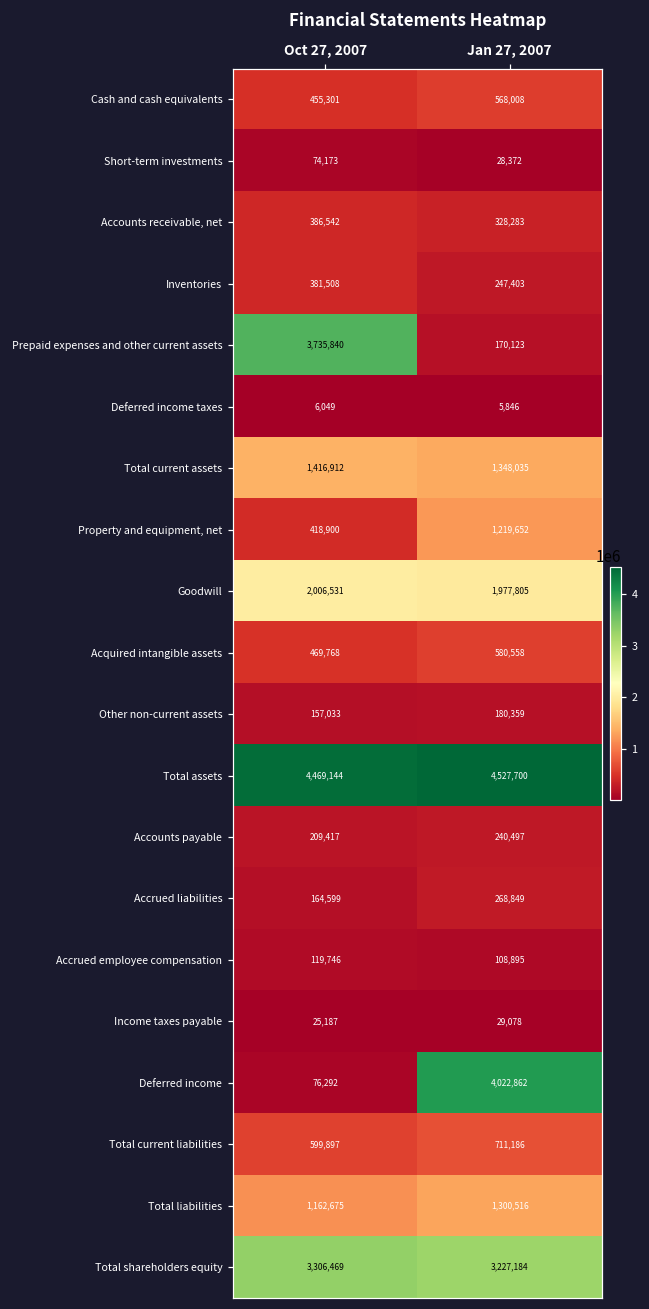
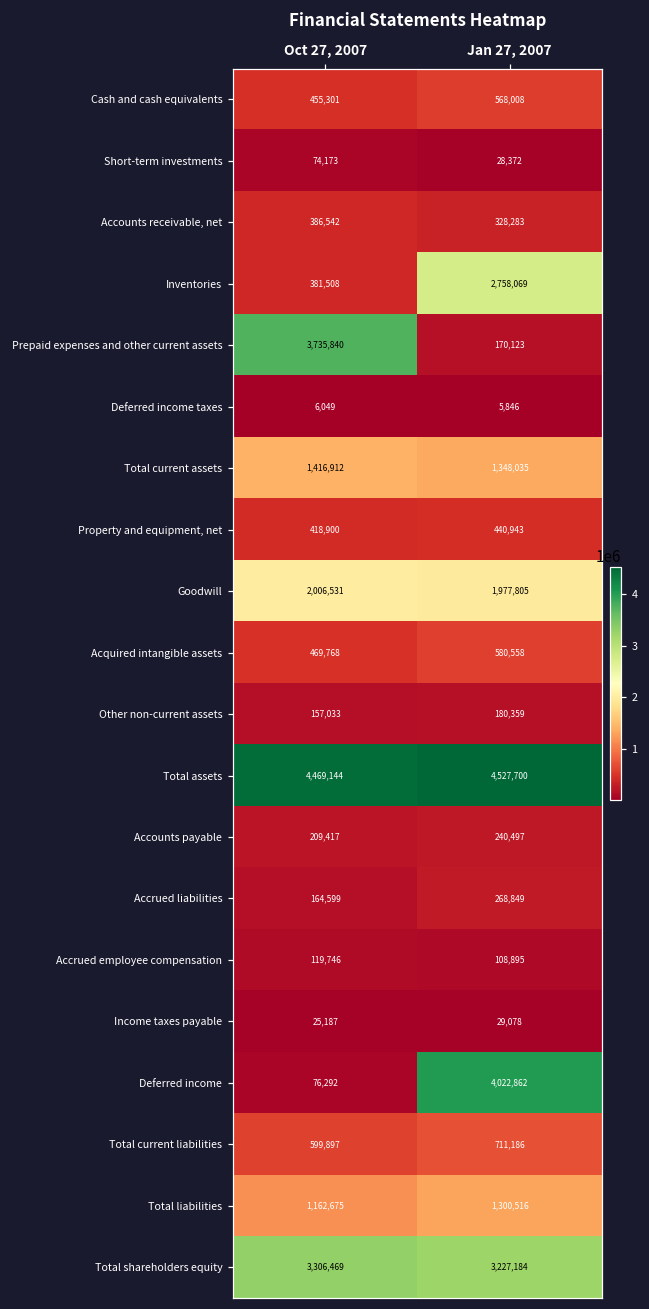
  {
    "Cash and cash equivalents": {
      "Oct 27, 2007": "455,301",
      "Jan 27, 2007": "568,008"
    },
    "Short-term investments": {
      "Oct 27, 2007": "74,173",
      "Jan 27, 2007": "28,372"
    },
    "Accounts receivable, net": {
      "Oct 27, 2007": "386,542",
      "Jan 27, 2007": "328,283"
    },
    "Inventories": {
      "Oct 27, 2007": "381,508",
-     "Jan 27, 2007": "247,403"
+     "Jan 27, 2007": "2,758,069"
    },
    "Prepaid expenses and other current assets": {
      "Oct 27, 2007": "3,735,840",
      "Jan 27, 2007": "170,123"
    },
    "Deferred income taxes": {
      "Oct 27, 2007": "6,049",
      "Jan 27, 2007": "5,846"
    },
    "Total current assets": {
      "Oct 27, 2007": "1,416,912",
      "Jan 27, 2007": "1,348,035"
    },
    "Property and equipment, net": {
      "Oct 27, 2007": "418,900",
-     "Jan 27, 2007": "1,219,652"
+     "Jan 27, 2007": "440,943"
    },
    "Goodwill": {
      "Oct 27, 2007": "2,006,531",
      "Jan 27, 2007": "1,977,805"
    },
    "Acquired intangible assets": {
      "Oct 27, 2007": "469,768",
      "Jan 27, 2007": "580,558"
    },
    "Other non-current assets": {
      "Oct 27, 2007": "157,033",
      "Jan 27, 2007": "180,359"
    },
    "Total assets": {
      "Oct 27, 2007": "4,469,144",
      "Jan 27, 2007": "4,527,700"
    },
    "Accounts payable": {
      "Oct 27, 2007": "209,417",
      "Jan 27, 2007": "240,497"
    },
    "Accrued liabilities": {
      "Oct 27, 2007": "164,599",
      "Jan 27, 2007": "268,849"
    },
    "Accrued employee compensation": {
      "Oct 27, 2007": "119,746",
      "Jan 27, 2007": "108,895"
    },
    "Income taxes payable": {
      "Oct 27, 2007": "25,187",
      "Jan 27, 2007": "29,078"
    },
    "Deferred income": {
      "Oct 27, 2007": "76,292",
      "Jan 27, 2007": "4,022,862"
    },
    "Total current liabilities": {
      "Oct 27, 2007": "599,897",
      "Jan 27, 2007": "711,186"
    },
    "Total liabilities": {
      "Oct 27, 2007": "1,162,675",
      "Jan 27, 2007": "1,300,516"
    },
    "Total shareholders equity": {
      "Oct 27, 2007": "3,306,469",
      "Jan 27, 2007": "3,227,184"
    }
  }
